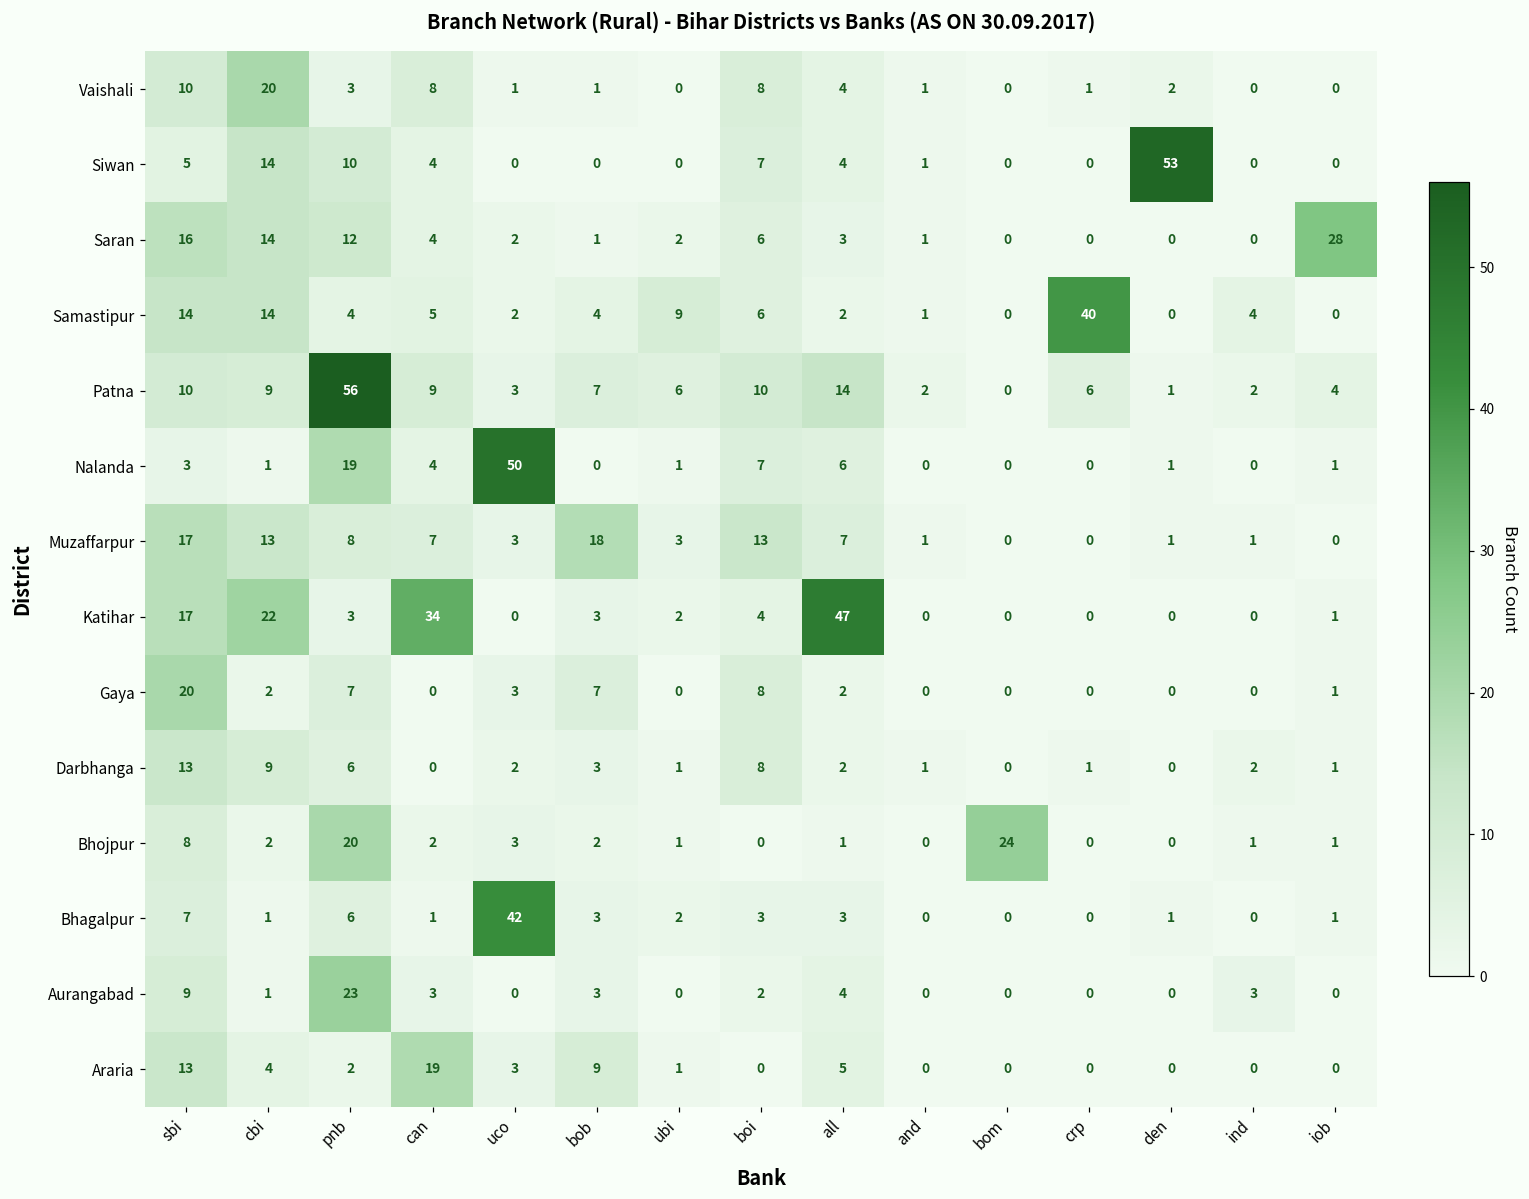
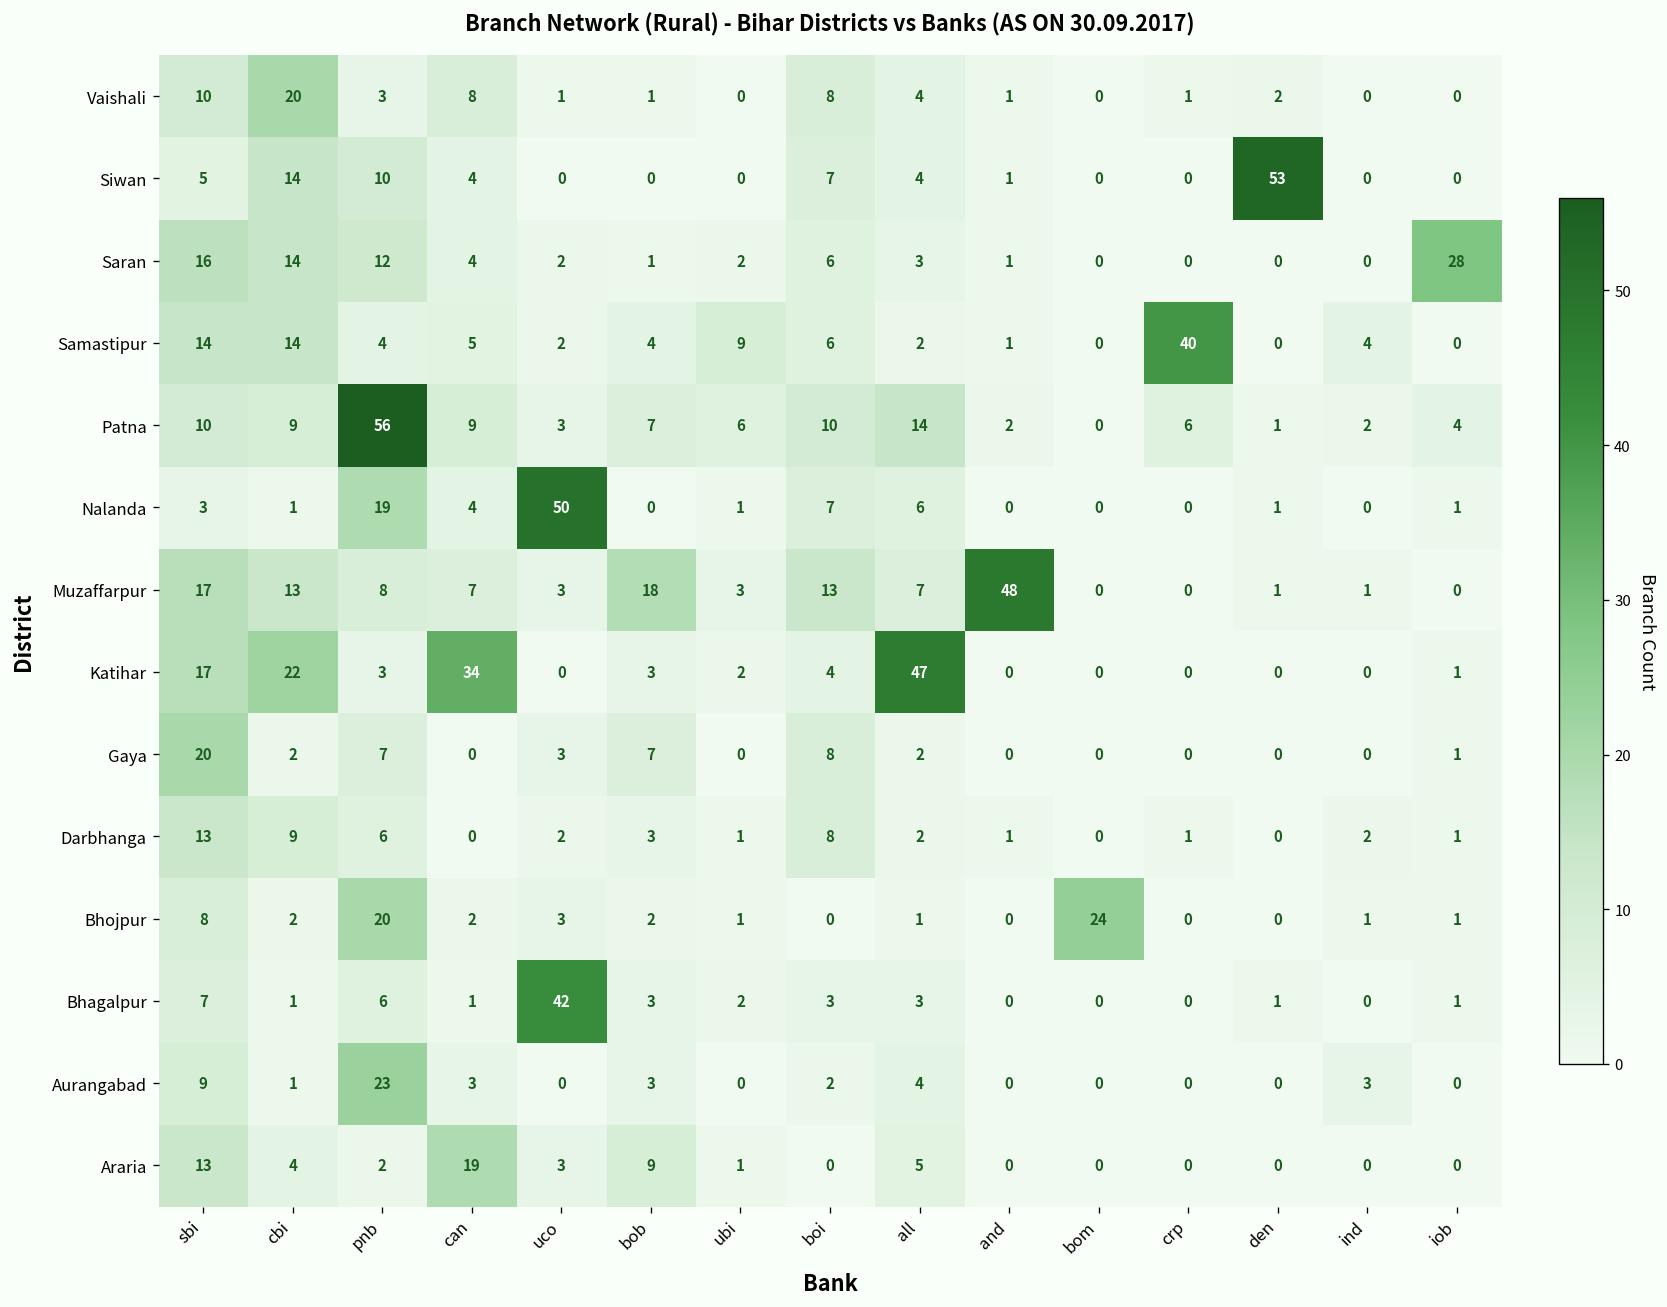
  {
    "Muzaffarpur": {
      "sbi": 17,
      "cbi": 13,
      "pnb": 8,
      "can": 7,
      "uco": 3,
      "bob": 18,
      "ubi": 3,
      "boi": 13,
      "all": 7,
-     "and": 1,
+     "and": 48,
      "bom": 0,
      "crp": 0,
      "den": 1,
      "ind": 1,
      "iob": 0
    }
  }
